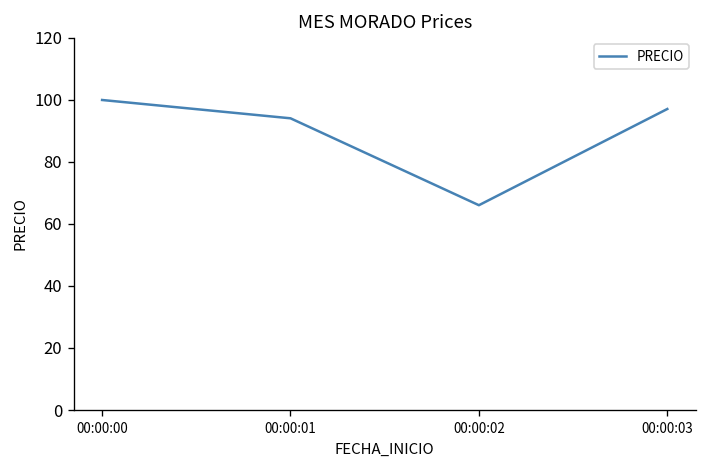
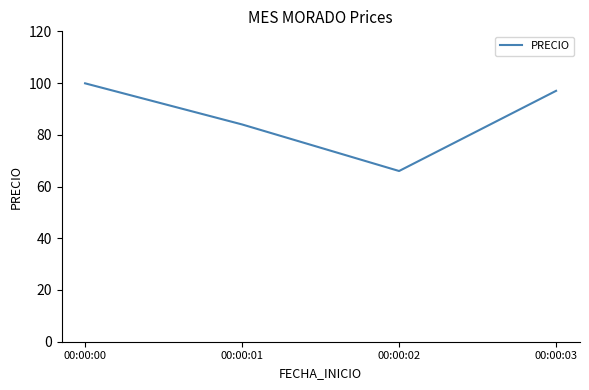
  {
    "00:00:00": 100,
-   "00:00:01": 94,
+   "00:00:01": 84,
    "00:00:02": 66,
    "00:00:03": 97
  }
